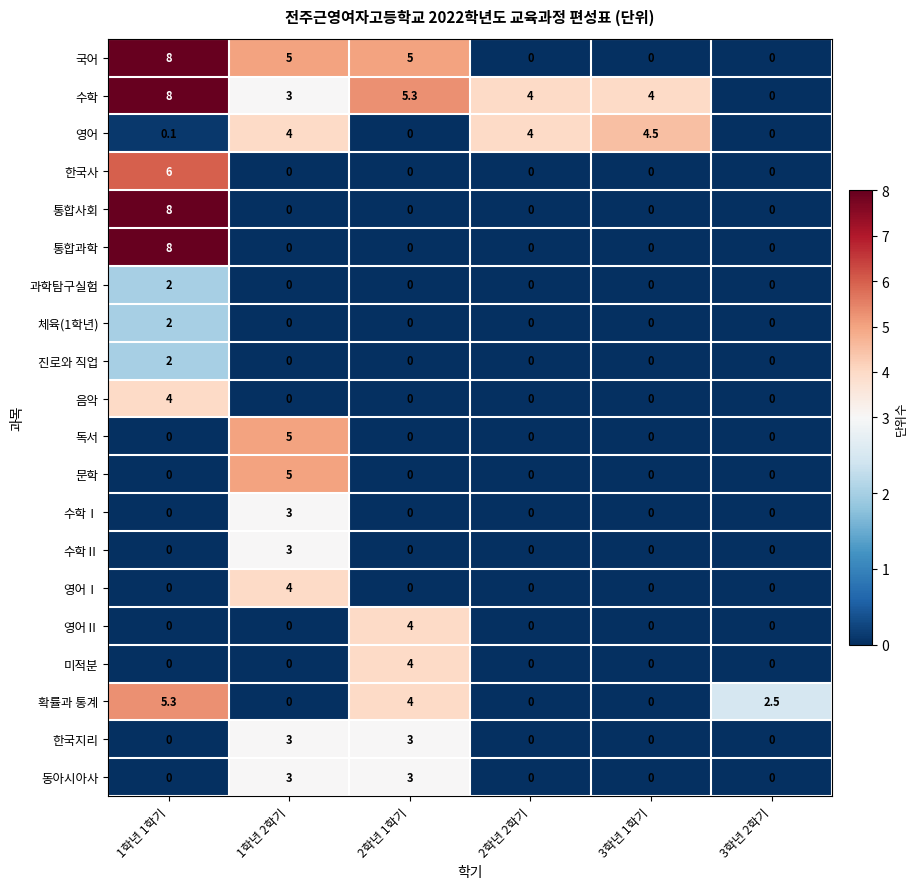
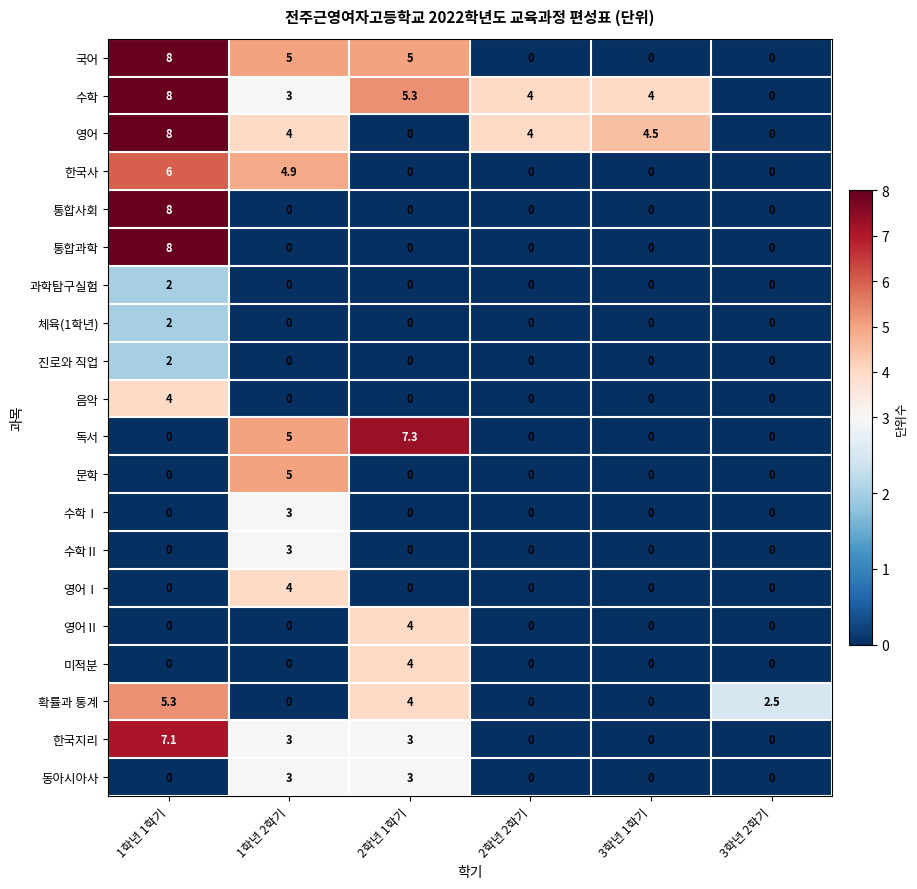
  {
    "국어": {
      "1학년 1학기": 8,
      "1학년 2학기": 5,
      "2학년 1학기": 5,
      "2학년 2학기": 0,
      "3학년 1학기": 0,
      "3학년 2학기": 0
    },
    "수학": {
      "1학년 1학기": 8,
      "1학년 2학기": 3,
      "2학년 1학기": 5.3,
      "2학년 2학기": 4,
      "3학년 1학기": 4,
      "3학년 2학기": 0
    },
    "영어": {
-     "1학년 1학기": 0.1,
+     "1학년 1학기": 8,
      "1학년 2학기": 4,
      "2학년 1학기": 0,
      "2학년 2학기": 4,
      "3학년 1학기": 4.5,
      "3학년 2학기": 0
    },
    "한국사": {
      "1학년 1학기": 6,
-     "1학년 2학기": 0,
+     "1학년 2학기": 4.9,
      "2학년 1학기": 0,
      "2학년 2학기": 0,
      "3학년 1학기": 0,
      "3학년 2학기": 0
    },
    "통합사회": {
      "1학년 1학기": 8,
      "1학년 2학기": 0,
      "2학년 1학기": 0,
      "2학년 2학기": 0,
      "3학년 1학기": 0,
      "3학년 2학기": 0
    },
    "통합과학": {
      "1학년 1학기": 8,
      "1학년 2학기": 0,
      "2학년 1학기": 0,
      "2학년 2학기": 0,
      "3학년 1학기": 0,
      "3학년 2학기": 0
    },
    "과학탐구실험": {
      "1학년 1학기": 2,
      "1학년 2학기": 0,
      "2학년 1학기": 0,
      "2학년 2학기": 0,
      "3학년 1학기": 0,
      "3학년 2학기": 0
    },
    "체육(1학년)": {
      "1학년 1학기": 2,
      "1학년 2학기": 0,
      "2학년 1학기": 0,
      "2학년 2학기": 0,
      "3학년 1학기": 0,
      "3학년 2학기": 0
    },
    "진로와 직업": {
      "1학년 1학기": 2,
      "1학년 2학기": 0,
      "2학년 1학기": 0,
      "2학년 2학기": 0,
      "3학년 1학기": 0,
      "3학년 2학기": 0
    },
    "음악": {
      "1학년 1학기": 4,
      "1학년 2학기": 0,
      "2학년 1학기": 0,
      "2학년 2학기": 0,
      "3학년 1학기": 0,
      "3학년 2학기": 0
    },
    "독서": {
      "1학년 1학기": 0,
      "1학년 2학기": 5,
-     "2학년 1학기": 0,
+     "2학년 1학기": 7.3,
      "2학년 2학기": 0,
      "3학년 1학기": 0,
      "3학년 2학기": 0
    },
    "문학": {
      "1학년 1학기": 0,
      "1학년 2학기": 5,
      "2학년 1학기": 0,
      "2학년 2학기": 0,
      "3학년 1학기": 0,
      "3학년 2학기": 0
    },
    "수학Ⅰ": {
      "1학년 1학기": 0,
      "1학년 2학기": 3,
      "2학년 1학기": 0,
      "2학년 2학기": 0,
      "3학년 1학기": 0,
      "3학년 2학기": 0
    },
    "수학Ⅱ": {
      "1학년 1학기": 0,
      "1학년 2학기": 3,
      "2학년 1학기": 0,
      "2학년 2학기": 0,
      "3학년 1학기": 0,
      "3학년 2학기": 0
    },
    "영어Ⅰ": {
      "1학년 1학기": 0,
      "1학년 2학기": 4,
      "2학년 1학기": 0,
      "2학년 2학기": 0,
      "3학년 1학기": 0,
      "3학년 2학기": 0
    },
    "영어Ⅱ": {
      "1학년 1학기": 0,
      "1학년 2학기": 0,
      "2학년 1학기": 4,
      "2학년 2학기": 0,
      "3학년 1학기": 0,
      "3학년 2학기": 0
    },
    "미적분": {
      "1학년 1학기": 0,
      "1학년 2학기": 0,
      "2학년 1학기": 4,
      "2학년 2학기": 0,
      "3학년 1학기": 0,
      "3학년 2학기": 0
    },
    "확률과 통계": {
      "1학년 1학기": 5.3,
      "1학년 2학기": 0,
      "2학년 1학기": 4,
      "2학년 2학기": 0,
      "3학년 1학기": 0,
      "3학년 2학기": 2.5
    },
    "한국지리": {
-     "1학년 1학기": 0,
+     "1학년 1학기": 7.1,
      "1학년 2학기": 3,
      "2학년 1학기": 3,
      "2학년 2학기": 0,
      "3학년 1학기": 0,
      "3학년 2학기": 0
    },
    "동아시아사": {
      "1학년 1학기": 0,
      "1학년 2학기": 3,
      "2학년 1학기": 3,
      "2학년 2학기": 0,
      "3학년 1학기": 0,
      "3학년 2학기": 0
    }
  }
